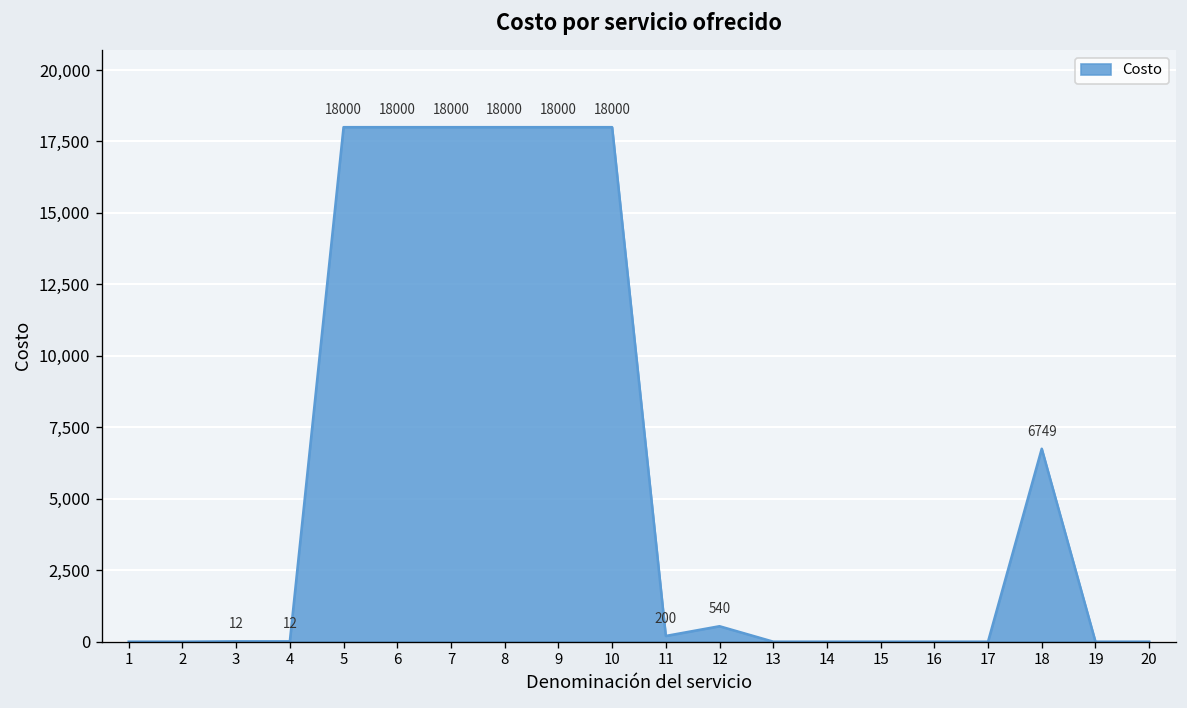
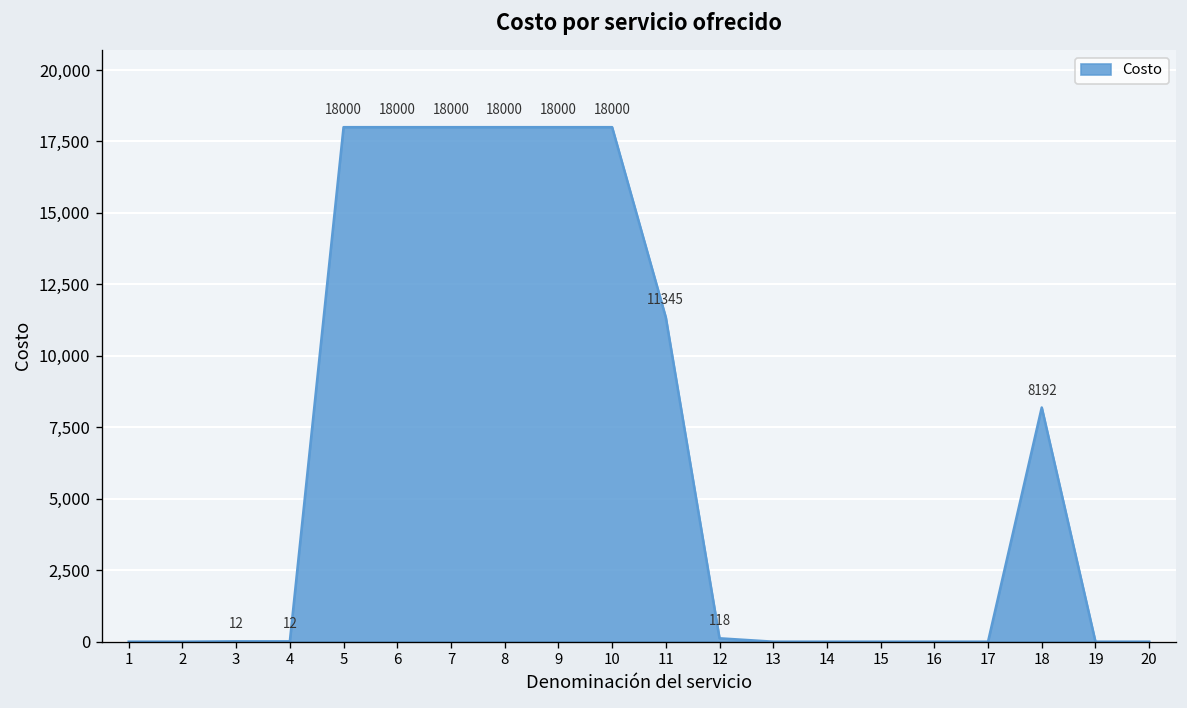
  {
    "3": 12,
    "4": 12,
    "5": 18000,
    "6": 18000,
    "7": 18000,
    "8": 18000,
    "9": 18000,
    "10": 18000,
-   "11": 200,
-   "12": 540,
-   "18": 6749
+   "11": 11345,
+   "12": 118,
+   "18": 8192
  }
